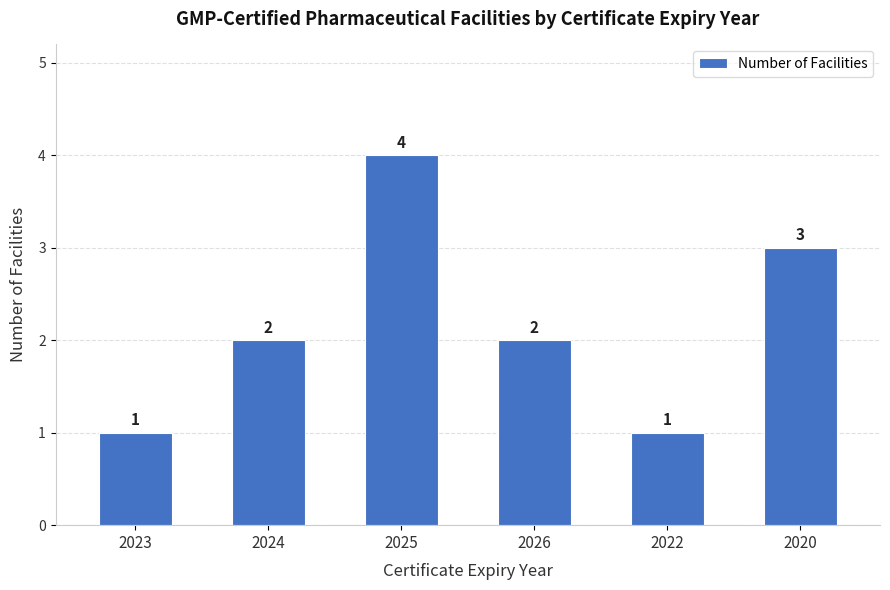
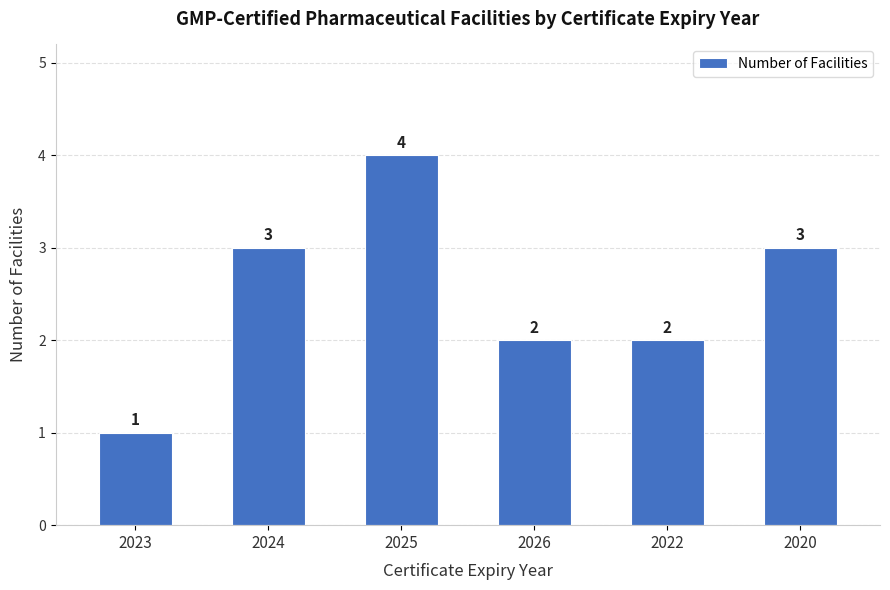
  {
    "2023": 1,
-   "2024": 2,
+   "2024": 3,
    "2025": 4,
    "2026": 2,
-   "2022": 1,
+   "2022": 2,
    "2020": 3
  }
